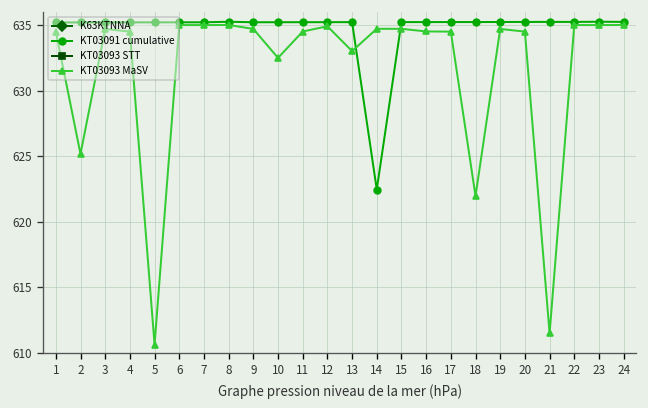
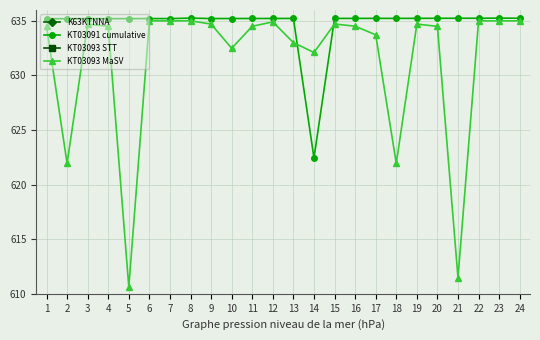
  {
    "KT03091 cumulative": {
      "8": 635.3,
      "9": 635.2,
      "10": 635.2,
      "11": 635.2,
      "12": 635.2,
      "13": 635.2,
      "14": 622.4,
      "15": 635.2,
      "16": 635.2,
      "17": 635.2,
      "18": 635.2,
      "19": 635.2,
      "20": 635.2,
      "21": 635.2,
      "22": 635.2,
      "23": 635.3,
      "24": 635.2
    },
    "KT03093 MaSV": {
-     "2": 625.2,
+     "2": 621.9,
      "5": 610.6,
      "8": 635.0,
      "9": 634.7,
      "10": 632.5,
      "11": 634.5,
      "12": 634.9,
      "13": 633.0,
-     "14": 634.7,
+     "14": 632.1,
      "15": 634.7,
      "16": 634.5,
-     "17": 634.5,
+     "17": 633.7,
      "18": 621.9,
      "19": 634.7,
      "20": 634.5,
      "21": 611.5,
      "22": 635.0,
      "23": 635.0,
      "24": 635.0
    }
  }
